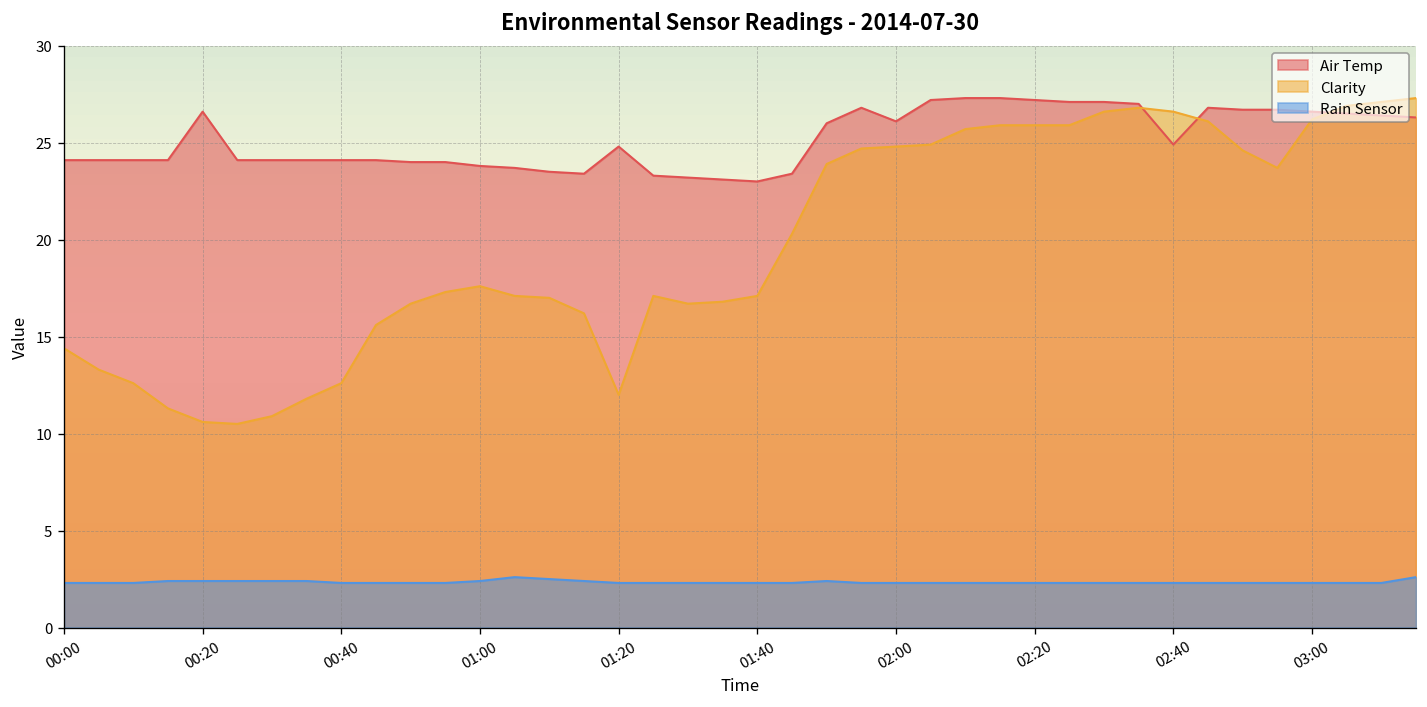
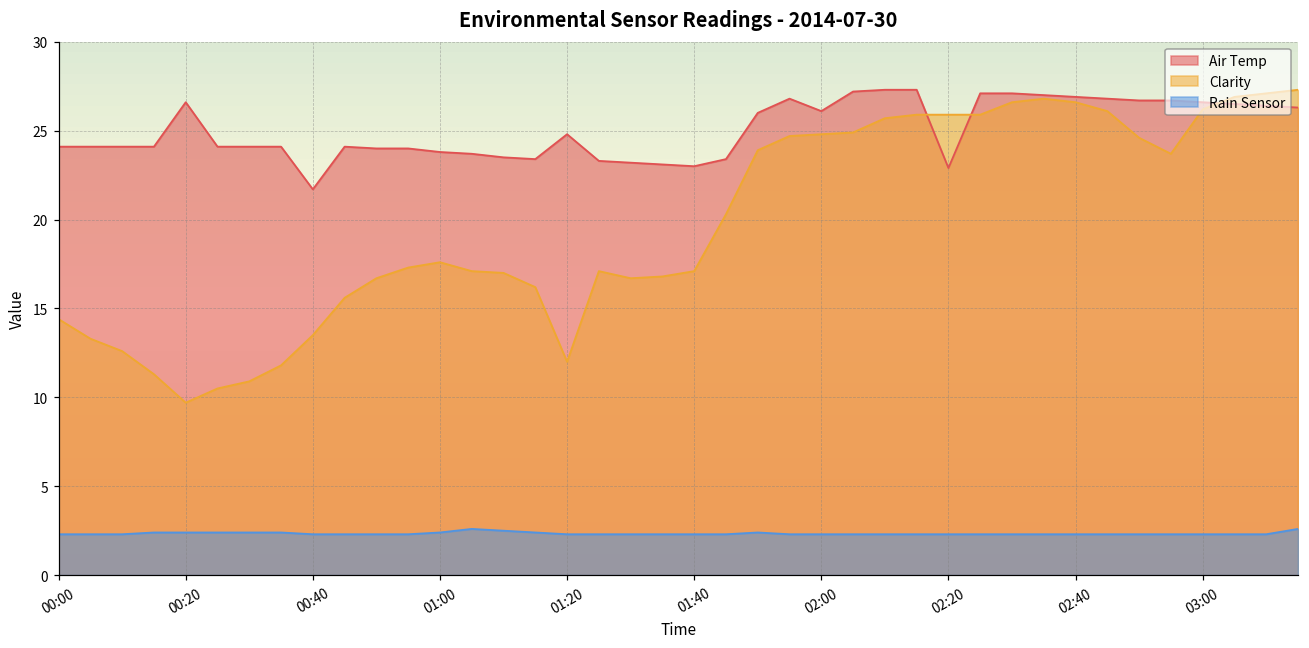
  {
    "Air Temp": {
      "00:00": 24.1,
      "00:20": 26.6,
-     "00:40": 24.1,
+     "00:40": 21.7,
      "01:00": 23.8,
      "01:20": 24.8,
      "01:40": 23.0,
      "02:00": 26.1,
-     "02:20": 27.2,
-     "02:40": 24.9
+     "02:20": 22.9,
+     "02:40": 26.9
    },
    "Clarity": {
      "00:00": 14.4,
-     "00:20": 10.6,
-     "00:40": 12.6,
+     "00:20": 9.7,
+     "00:40": 13.5,
      "01:00": 17.6,
      "01:20": 12.0,
      "01:40": 17.1,
      "02:00": 24.8,
      "02:20": 25.9,
      "02:40": 26.6
    },
    "Rain Sensor": {
      "00:00": 2.3,
      "00:20": 2.4,
      "00:40": 2.3,
      "01:00": 2.4,
      "01:20": 2.3,
      "01:40": 2.3,
      "02:00": 2.3,
      "02:20": 2.3,
      "02:40": 2.3,
      "03:00": 2.3
    }
  }
